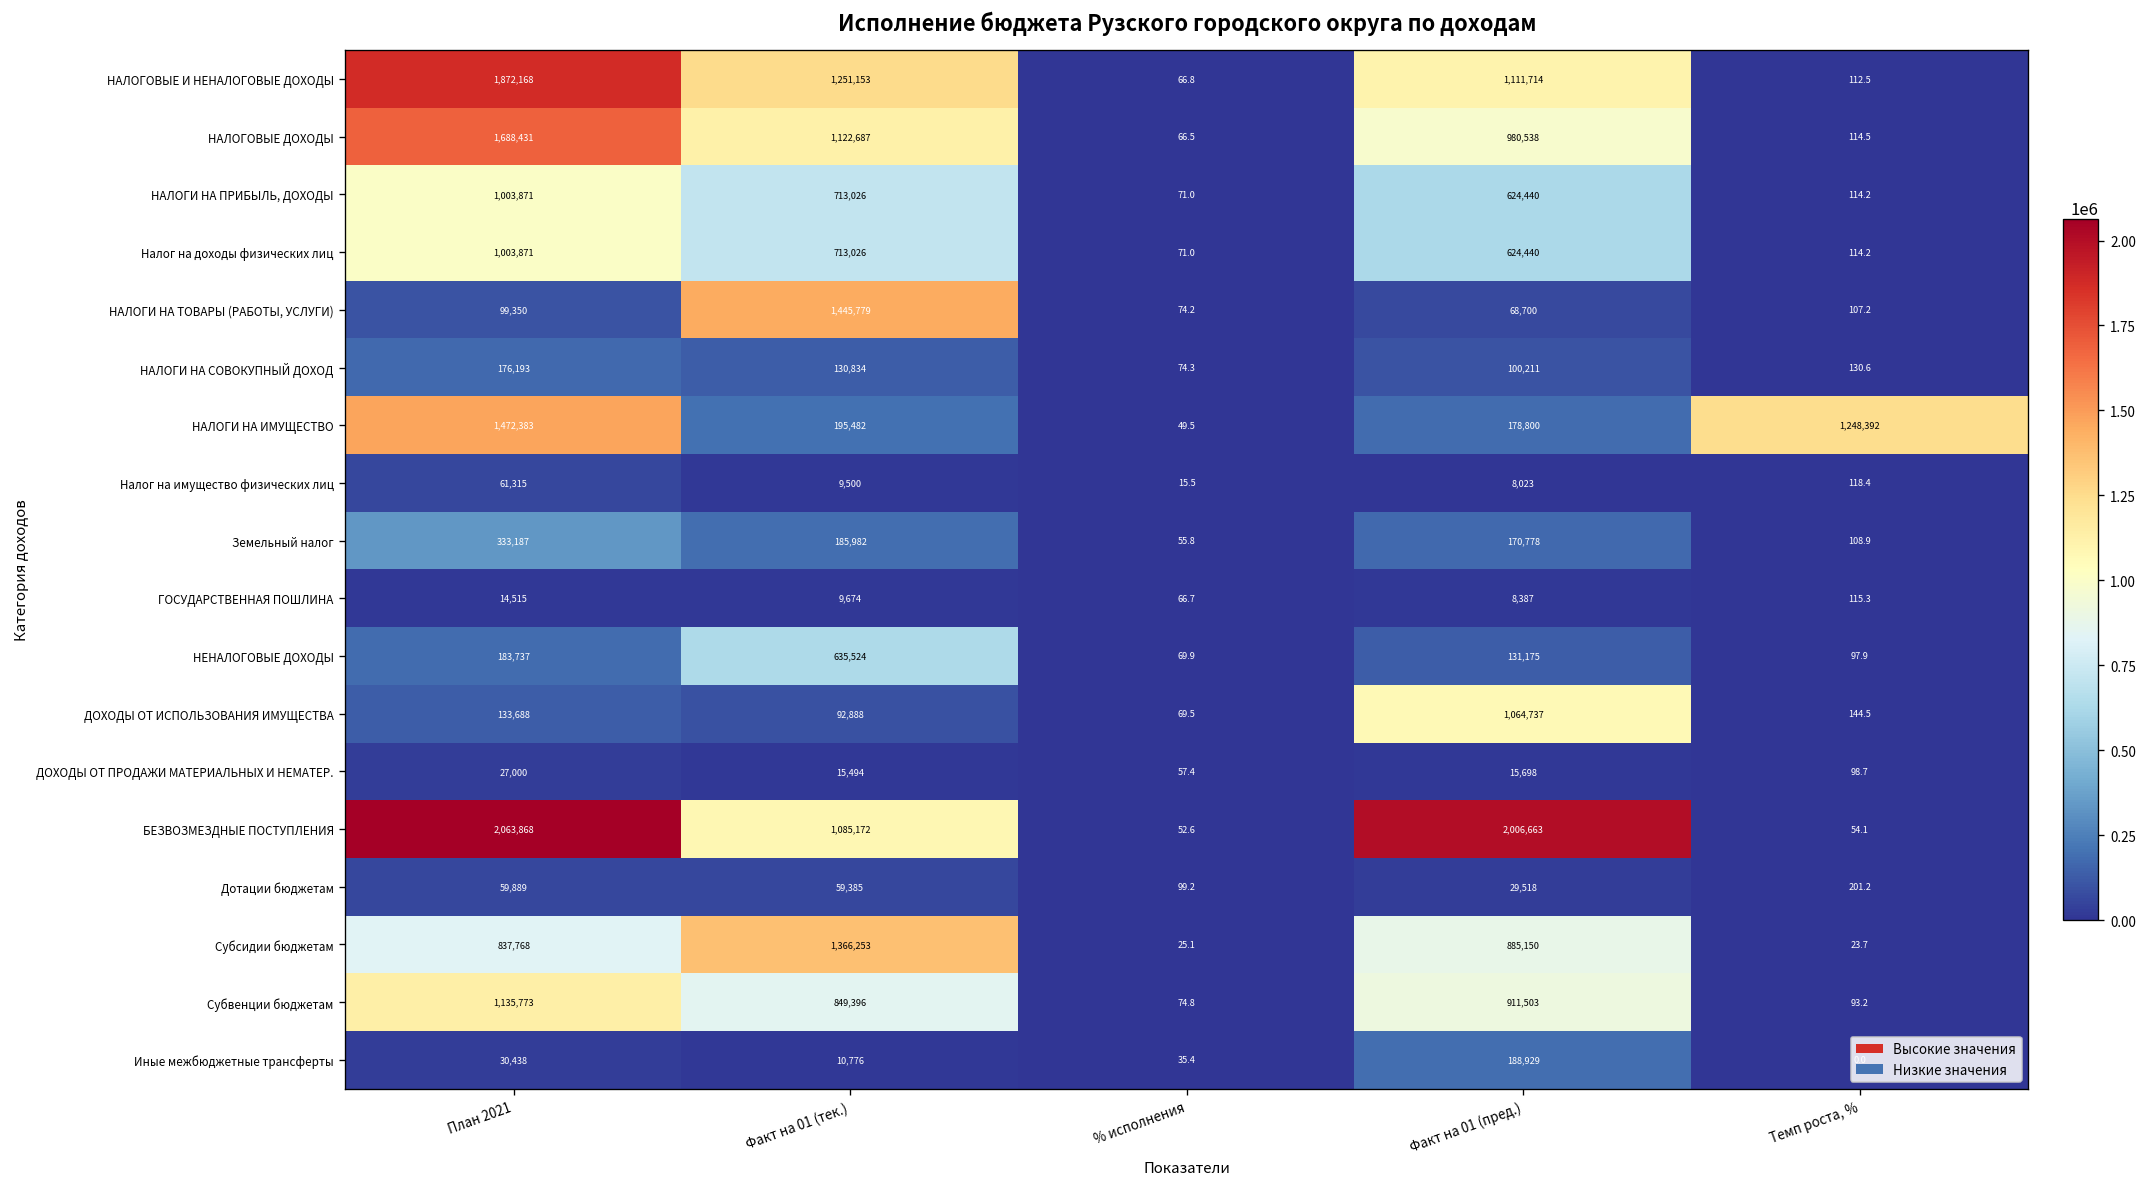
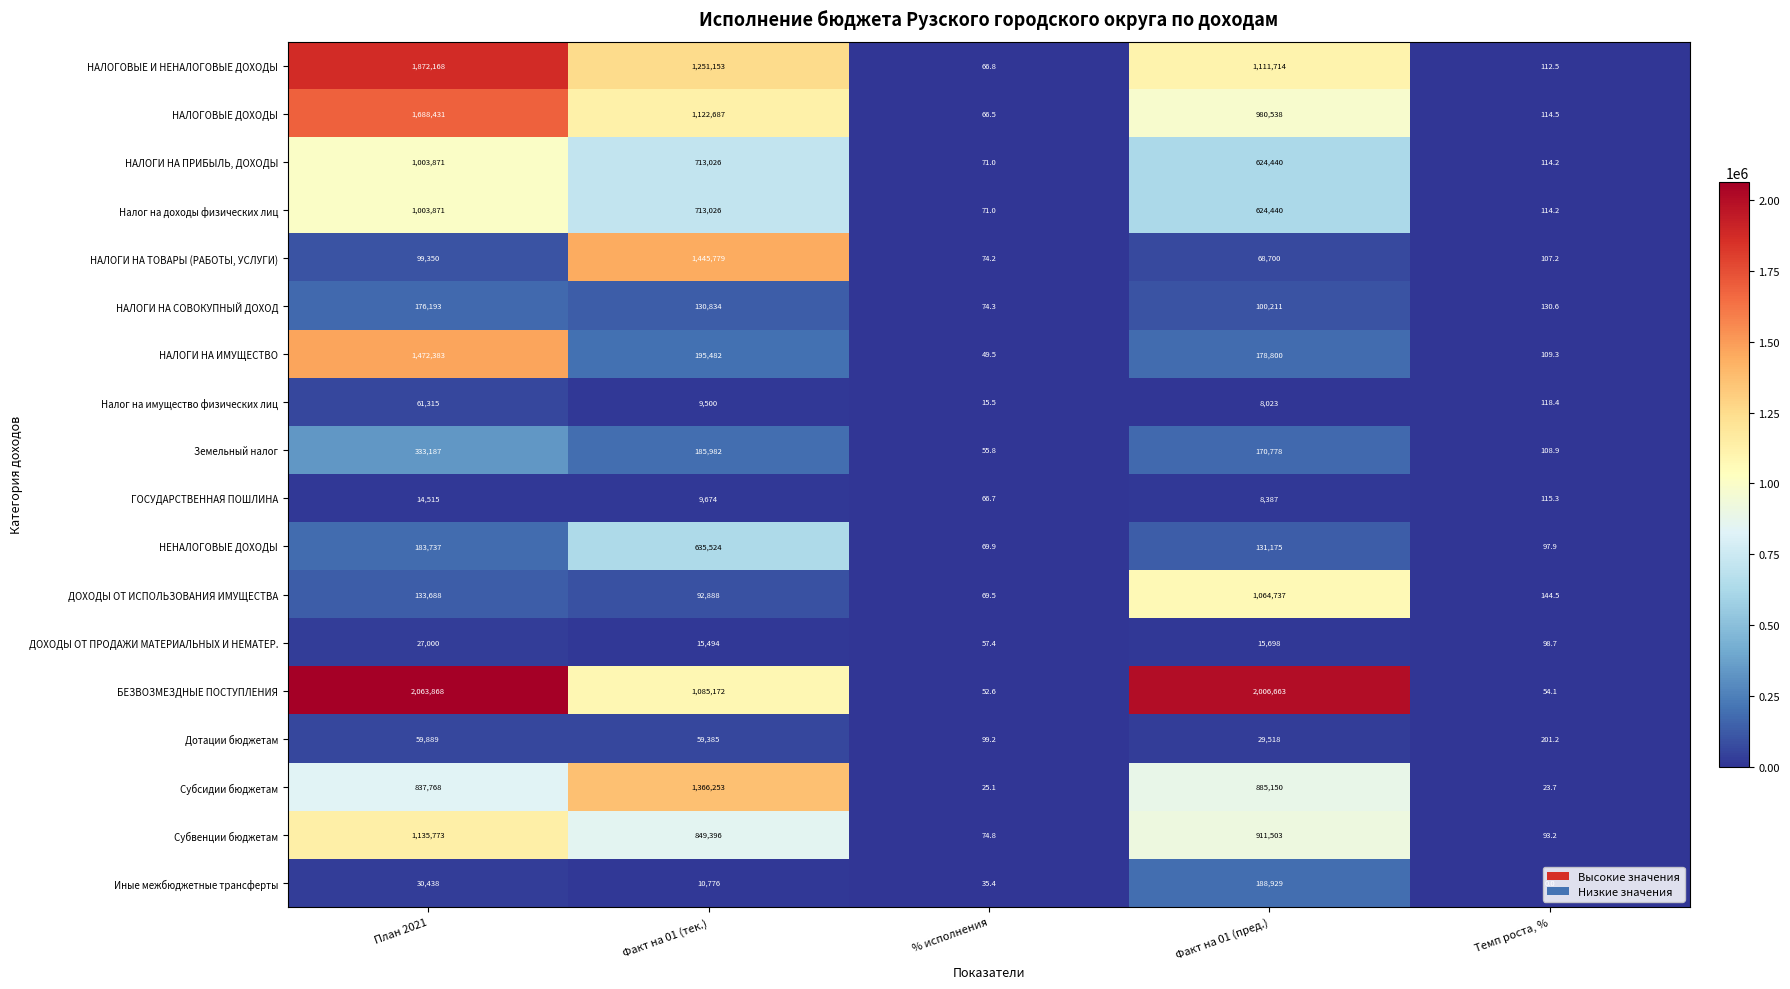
  {
    "НАЛОГОВЫЕ И НЕНАЛОГОВЫЕ ДОХОДЫ": {
      "План 2021": "1,872,168",
      "Факт на 01 (тек.)": "1,251,153",
      "% исполнения": "66.8",
      "Факт на 01 (пред.)": "1,111,714",
      "Темп роста, %": "112.5"
    },
    "НАЛОГОВЫЕ ДОХОДЫ": {
      "План 2021": "1,688,431",
      "Факт на 01 (тек.)": "1,122,687",
      "% исполнения": "66.5",
      "Факт на 01 (пред.)": "980,538",
      "Темп роста, %": "114.5"
    },
    "НАЛОГИ НА ПРИБЫЛЬ, ДОХОДЫ": {
      "План 2021": "1,003,871",
      "Факт на 01 (тек.)": "713,026",
      "% исполнения": "71.0",
      "Факт на 01 (пред.)": "624,440",
      "Темп роста, %": "114.2"
    },
    "Налог на доходы физических лиц": {
      "План 2021": "1,003,871",
      "Факт на 01 (тек.)": "713,026",
      "% исполнения": "71.0",
      "Факт на 01 (пред.)": "624,440",
      "Темп роста, %": "114.2"
    },
    "НАЛОГИ НА ТОВАРЫ (РАБОТЫ, УСЛУГИ)": {
      "План 2021": "99,350",
      "Факт на 01 (тек.)": "1,445,779",
      "% исполнения": "74.2",
      "Факт на 01 (пред.)": "68,700",
      "Темп роста, %": "107.2"
    },
    "НАЛОГИ НА СОВОКУПНЫЙ ДОХОД": {
      "План 2021": "176,193",
      "Факт на 01 (тек.)": "130,834",
      "% исполнения": "74.3",
      "Факт на 01 (пред.)": "100,211",
      "Темп роста, %": "130.6"
    },
    "НАЛОГИ НА ИМУЩЕСТВО": {
      "План 2021": "1,472,383",
      "Факт на 01 (тек.)": "195,482",
      "% исполнения": "49.5",
      "Факт на 01 (пред.)": "178,800",
-     "Темп роста, %": "1,248,392"
+     "Темп роста, %": "109.3"
    },
    "Налог на имущество физических лиц": {
      "План 2021": "61,315",
      "Факт на 01 (тек.)": "9,500",
      "% исполнения": "15.5",
      "Факт на 01 (пред.)": "8,023",
      "Темп роста, %": "118.4"
    },
    "Земельный налог": {
      "План 2021": "333,187",
      "Факт на 01 (тек.)": "185,982",
      "% исполнения": "55.8",
      "Факт на 01 (пред.)": "170,778",
      "Темп роста, %": "108.9"
    },
    "ГОСУДАРСТВЕННАЯ ПОШЛИНА": {
      "План 2021": "14,515",
      "Факт на 01 (тек.)": "9,674",
      "% исполнения": "66.7",
      "Факт на 01 (пред.)": "8,387",
      "Темп роста, %": "115.3"
    },
    "НЕНАЛОГОВЫЕ ДОХОДЫ": {
      "План 2021": "183,737",
      "Факт на 01 (тек.)": "635,524",
      "% исполнения": "69.9",
      "Факт на 01 (пред.)": "131,175",
      "Темп роста, %": "97.9"
    },
    "ДОХОДЫ ОТ ИСПОЛЬЗОВАНИЯ ИМУЩЕСТВА": {
      "План 2021": "133,688",
      "Факт на 01 (тек.)": "92,888",
      "% исполнения": "69.5",
      "Факт на 01 (пред.)": "1,064,737",
      "Темп роста, %": "144.5"
    },
    "ДОХОДЫ ОТ ПРОДАЖИ МАТЕРИАЛЬНЫХ И НЕМАТЕР.": {
      "План 2021": "27,000",
      "Факт на 01 (тек.)": "15,494",
      "% исполнения": "57.4",
      "Факт на 01 (пред.)": "15,698",
      "Темп роста, %": "98.7"
    },
    "БЕЗВОЗМЕЗДНЫЕ ПОСТУПЛЕНИЯ": {
      "План 2021": "2,063,868",
      "Факт на 01 (тек.)": "1,085,172",
      "% исполнения": "52.6",
      "Факт на 01 (пред.)": "2,006,663",
      "Темп роста, %": "54.1"
    },
    "Дотации бюджетам": {
      "План 2021": "59,889",
      "Факт на 01 (тек.)": "59,385",
      "% исполнения": "99.2",
      "Факт на 01 (пред.)": "29,518",
      "Темп роста, %": "201.2"
    },
    "Субсидии бюджетам": {
      "План 2021": "837,768",
      "Факт на 01 (тек.)": "1,366,253",
      "% исполнения": "25.1",
      "Факт на 01 (пред.)": "885,150",
      "Темп роста, %": "23.7"
    },
    "Субвенции бюджетам": {
      "План 2021": "1,135,773",
      "Факт на 01 (тек.)": "849,396",
      "% исполнения": "74.8",
      "Факт на 01 (пред.)": "911,503",
      "Темп роста, %": "93.2"
    },
    "Иные межбюджетные трансферты": {
      "План 2021": "30,438",
      "Факт на 01 (тек.)": "10,776",
      "% исполнения": "35.4",
      "Факт на 01 (пред.)": "188,929"
    }
  }
